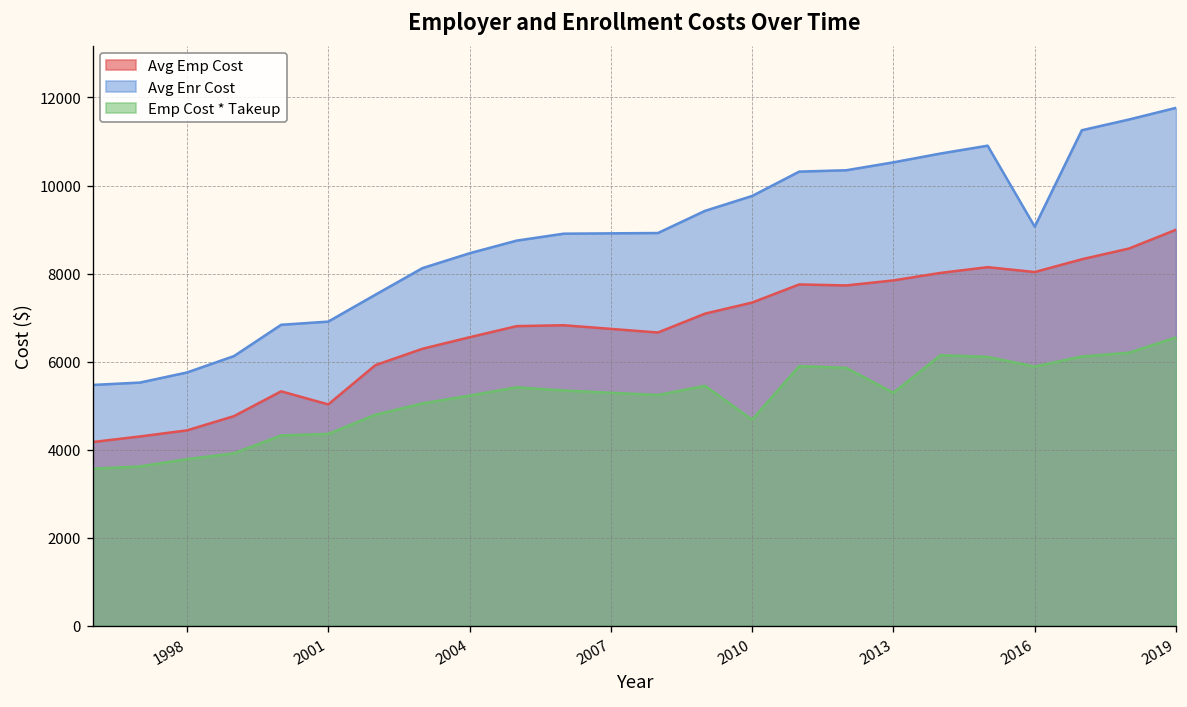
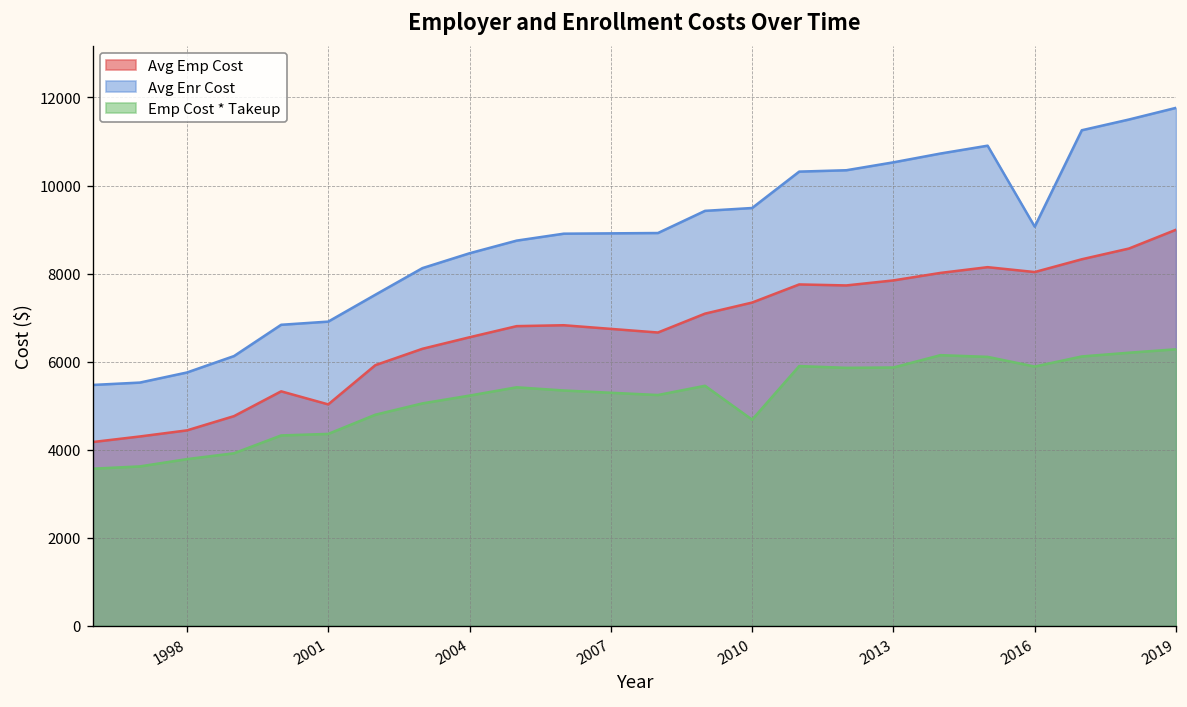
  {
    "Avg Emp Cost": {
      "1998": 4400,
      "2001": 5000,
      "2004": 6600,
      "2010": 7300,
      "2013": 7800,
      "2016": 8000,
      "2019": 9000
    },
    "Avg Enr Cost": {
      "1998": 5800,
      "2001": 6900,
      "2004": 8500,
-     "2010": 9800,
+     "2010": 9500,
      "2013": 10500,
      "2016": 9100,
      "2019": 11800
    },
    "Emp Cost * Takeup": {
      "1998": 3800,
      "2001": 4400,
      "2004": 5200,
      "2010": 4700,
-     "2013": 5300,
+     "2013": 5900,
      "2016": 5900,
-     "2019": 6600
+     "2019": 6300
    }
  }
